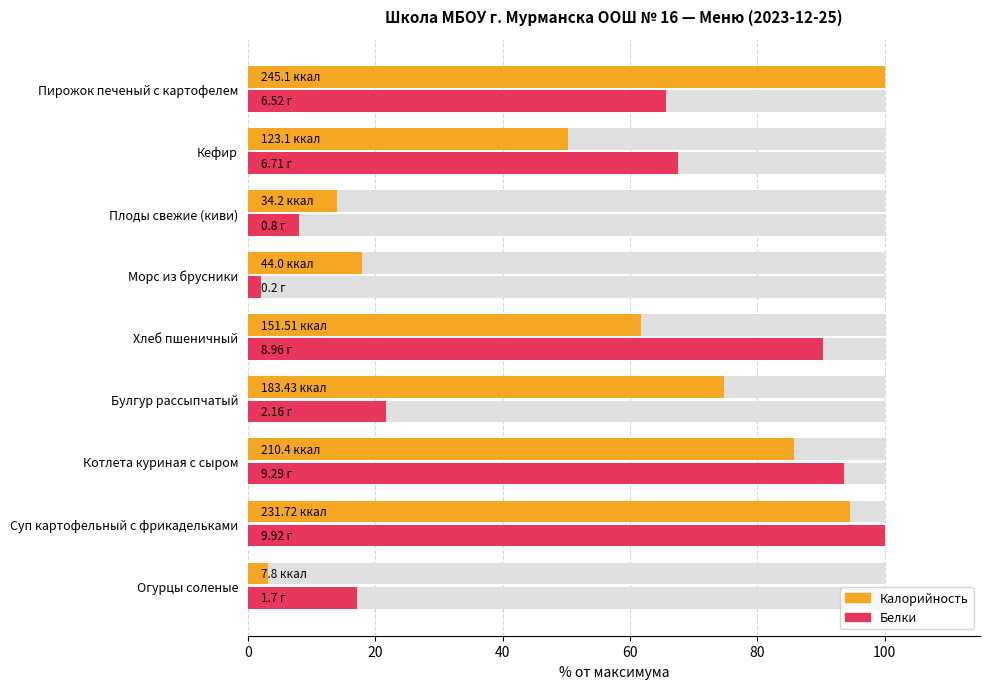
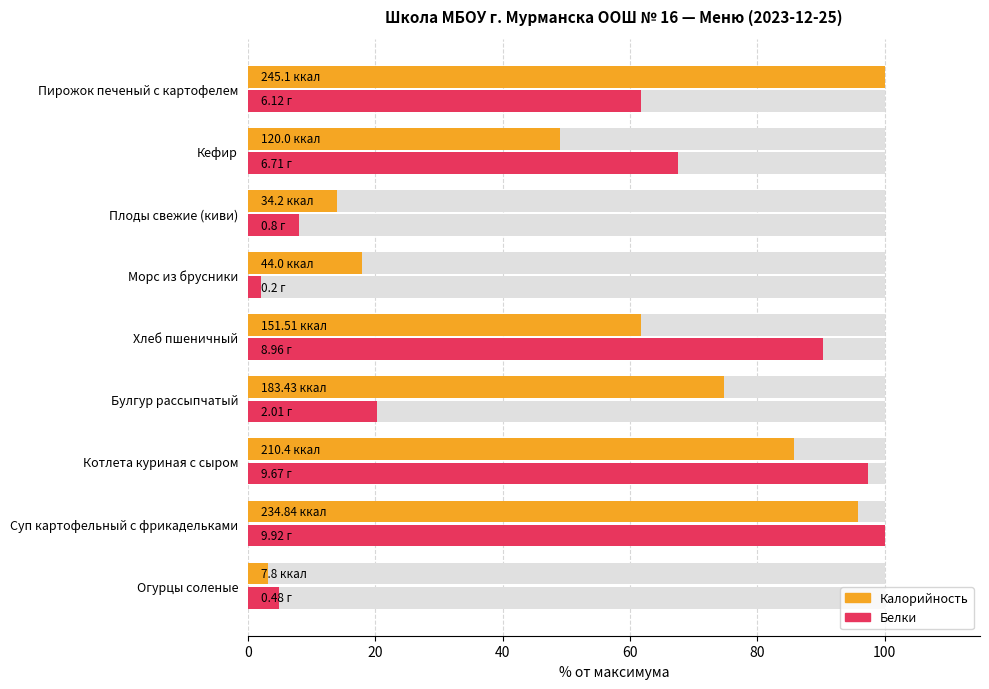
  {
    "Калорийность": {
-     "Кефир": 123.1,
-     "Суп картофельный с фрикадельками": 231.72
+     "Кефир": 120.0,
+     "Суп картофельный с фрикадельками": 234.84
    },
    "Белки": {
-     "Пирожок печеный с картофелем": 6.52,
-     "Булгур рассыпчатый": 2.16,
-     "Котлета куриная с сыром": 9.29,
-     "Огурцы соленые": 1.7
+     "Пирожок печеный с картофелем": 6.12,
+     "Булгур рассыпчатый": 2.01,
+     "Котлета куриная с сыром": 9.67,
+     "Огурцы соленые": 0.48
    }
  }
